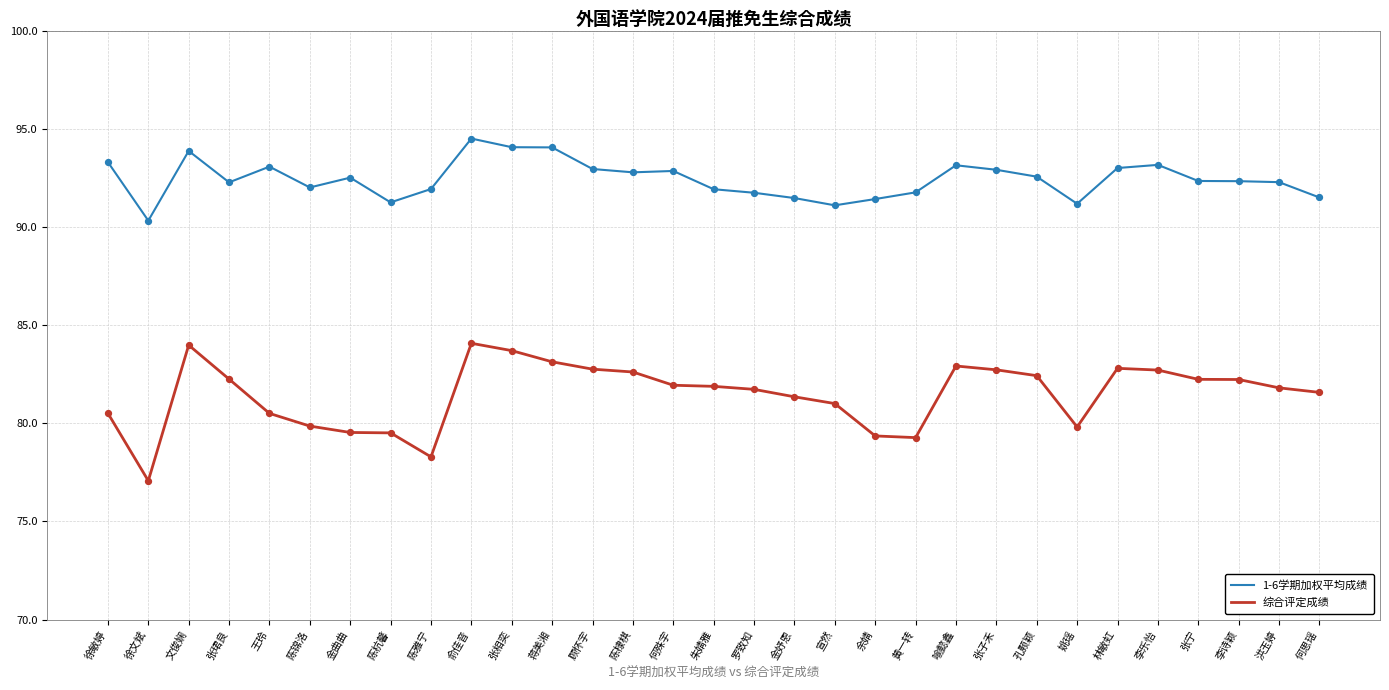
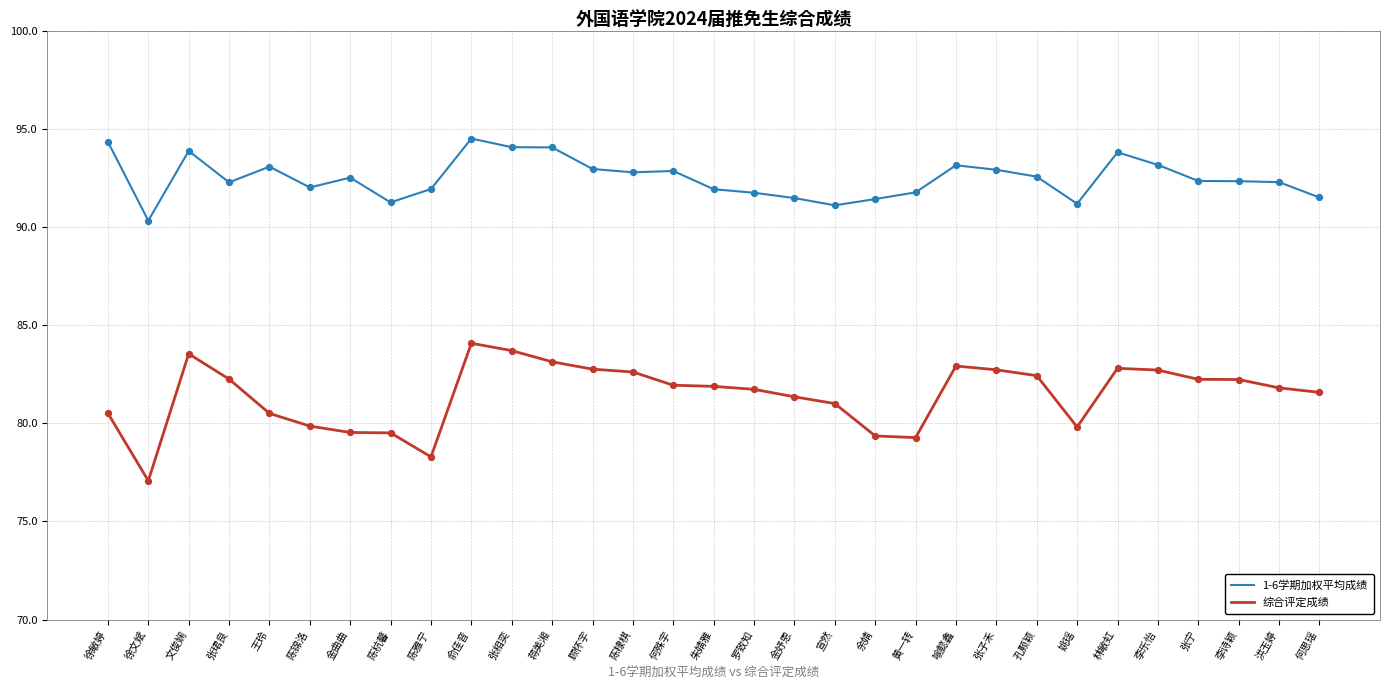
  {
    "1-6学期加权平均成绩": {
-     "徐敏婷": 93.3,
+     "徐敏婷": 94.3,
      "徐文斌": 90.3,
      "文俊娴": 93.9,
      "张珺良": 92.3,
      "王玲": 93.1,
      "陈锦洛": 92.0,
      "金曲曲": 92.5,
      "陈杭馨": 91.3,
      "陈雅宁": 91.9,
      "俞佳音": 94.5,
      "张相奕": 94.1,
      "蒋美湘": 94.1,
      "顾怀宇": 93.0,
      "陈棣棋": 92.8,
      "何殊宇": 92.9,
      "朱婧雅": 91.9,
      "罗致知": 91.7,
      "金妤恩": 91.5,
      "宣然": 91.1,
      "余婧": 91.4,
      "黄一转": 91.8,
      "喻懿鑫": 93.1,
      "张子禾": 92.9,
      "孔颢颖": 92.6,
      "姚瑶": 91.2,
-     "林敏虹": 93.0,
+     "林敏虹": 93.8,
      "李乐怡": 93.2,
      "张宁": 92.3,
      "李诗颖": 92.3,
      "洪玉婷": 92.3,
      "何思瑶": 91.5
    },
    "综合评定成绩": {
      "徐敏婷": 80.5,
      "徐文斌": 77.1,
-     "文俊娴": 84.0,
+     "文俊娴": 83.5,
      "张珺良": 82.3,
      "王玲": 80.5,
      "陈锦洛": 79.9,
      "金曲曲": 79.5,
      "陈杭馨": 79.5,
      "陈雅宁": 78.3,
      "俞佳音": 84.1,
      "张相奕": 83.7,
      "蒋美湘": 83.1,
      "顾怀宇": 82.8,
      "陈棣棋": 82.6,
      "何殊宇": 81.9,
      "朱婧雅": 81.9,
      "罗致知": 81.7,
      "金妤恩": 81.3,
      "宣然": 81.0,
      "余婧": 79.4,
      "黄一转": 79.3,
      "喻懿鑫": 82.9,
      "张子禾": 82.7,
      "孔颢颖": 82.4,
      "姚瑶": 79.8,
      "林敏虹": 82.8,
      "李乐怡": 82.7,
      "张宁": 82.2,
      "李诗颖": 82.2,
      "洪玉婷": 81.8,
      "何思瑶": 81.6
    }
  }
